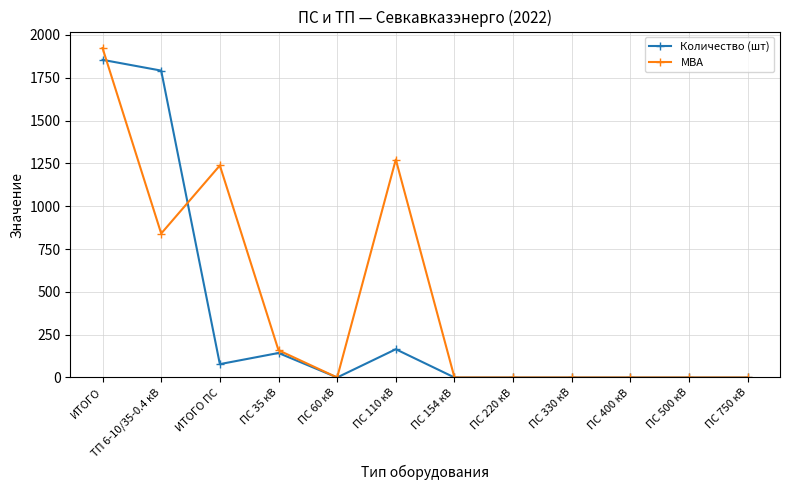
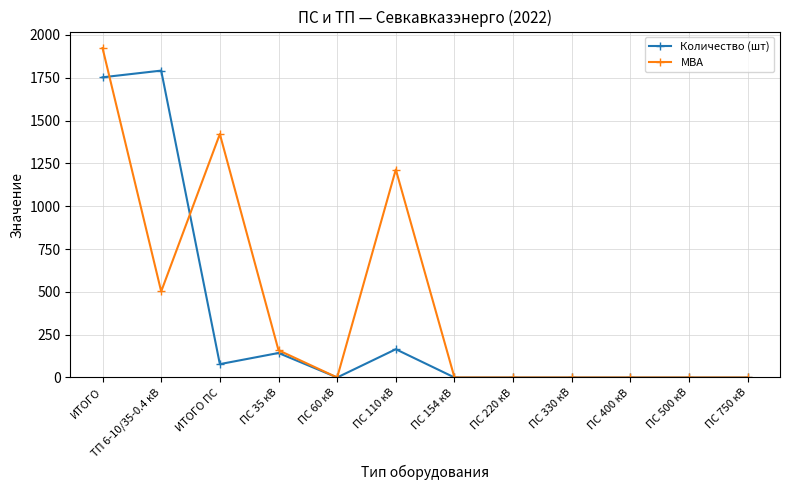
  {
    "Количество (шт)": {
-     "ИТОГО": 1860,
+     "ИТОГО": 1750,
      "ТП 6-10/35-0.4 кВ": 1790,
      "ИТОГО ПС": 80,
      "ПС 35 кВ": 140,
      "ПС 110 кВ": 170
    },
    "МВА": {
      "ИТОГО": 1920,
-     "ТП 6-10/35-0.4 кВ": 840,
-     "ИТОГО ПС": 1240,
+     "ТП 6-10/35-0.4 кВ": 500,
+     "ИТОГО ПС": 1420,
      "ПС 35 кВ": 160,
-     "ПС 110 кВ": 1270
+     "ПС 110 кВ": 1210
    }
  }
